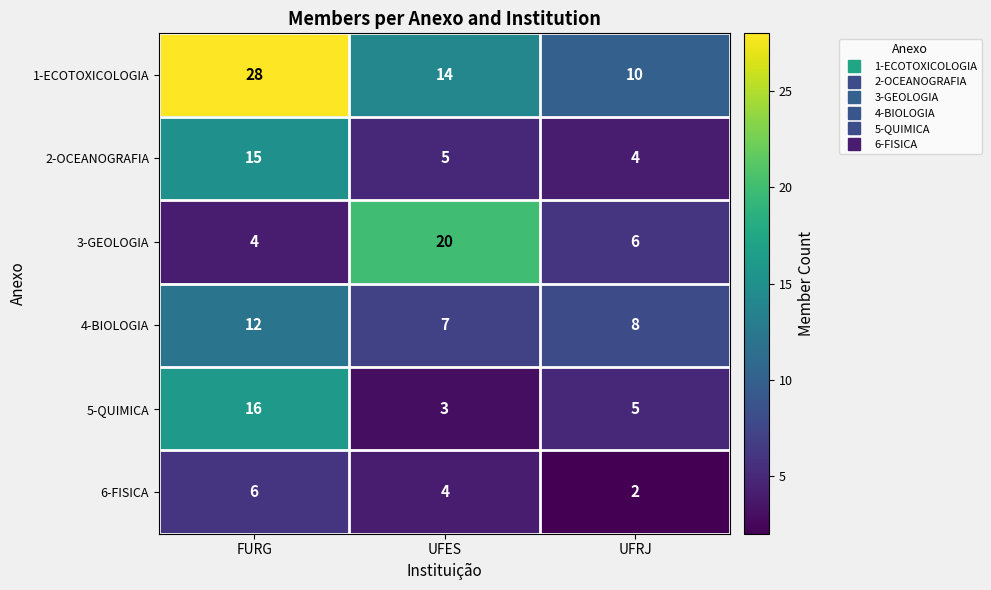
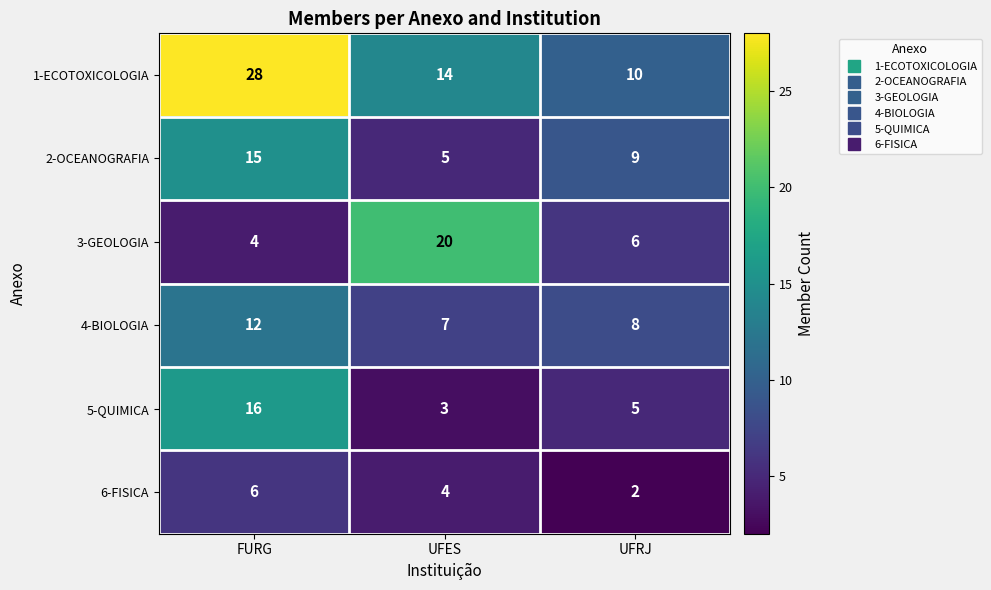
  {
    "1-ECOTOXICOLOGIA": {
      "FURG": 28,
      "UFES": 14,
      "UFRJ": 10
    },
    "2-OCEANOGRAFIA": {
      "FURG": 15,
      "UFES": 5,
-     "UFRJ": 4
+     "UFRJ": 9
    },
    "3-GEOLOGIA": {
      "FURG": 4,
      "UFES": 20,
      "UFRJ": 6
    },
    "4-BIOLOGIA": {
      "FURG": 12,
      "UFES": 7,
      "UFRJ": 8
    },
    "5-QUIMICA": {
      "FURG": 16,
      "UFES": 3,
      "UFRJ": 5
    },
    "6-FISICA": {
      "FURG": 6,
      "UFES": 4,
      "UFRJ": 2
    }
  }
